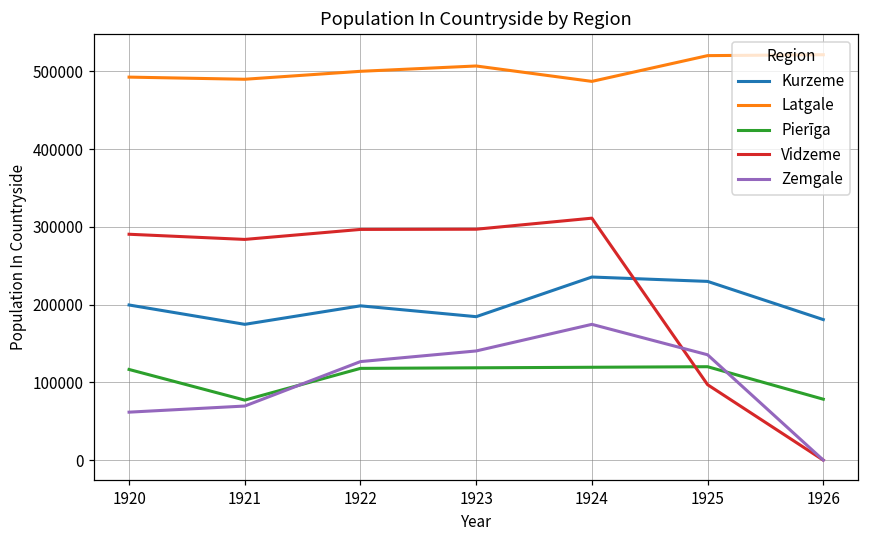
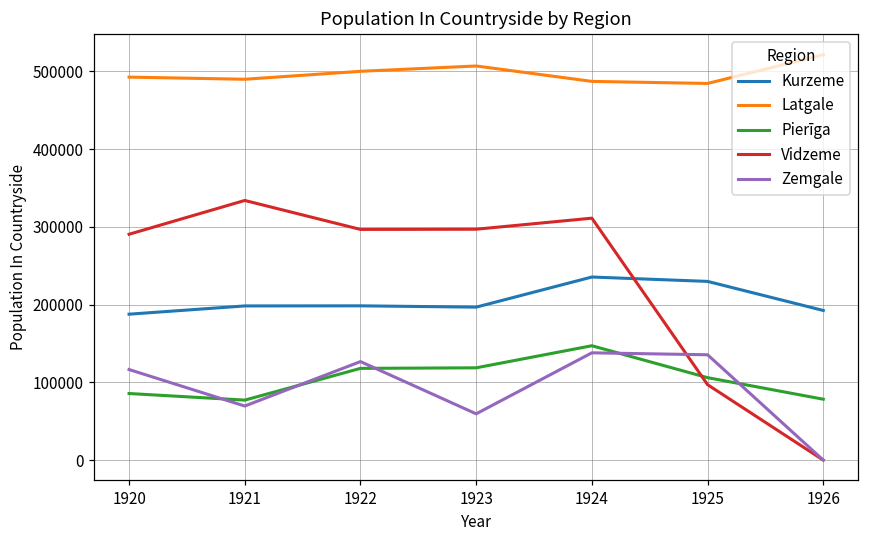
  {
    "Kurzeme": {
-     "1920": 200000,
-     "1921": 170000,
+     "1920": 190000,
+     "1921": 200000,
      "1922": 200000,
-     "1923": 180000,
+     "1923": 200000,
      "1924": 240000,
      "1925": 230000,
-     "1926": 180000
+     "1926": 190000
    },
    "Latgale": {
      "1920": 490000,
      "1921": 490000,
      "1922": 500000,
      "1923": 510000,
      "1924": 490000,
-     "1925": 520000
+     "1925": 480000
    },
    "Pierīga": {
-     "1920": 120000,
+     "1920": 90000,
      "1921": 80000,
      "1922": 120000,
      "1923": 120000,
-     "1924": 120000,
-     "1925": 120000,
+     "1924": 150000,
+     "1925": 110000,
      "1926": 80000
    },
    "Vidzeme": {
      "1920": 290000,
-     "1921": 280000,
+     "1921": 330000,
      "1922": 300000,
      "1923": 300000,
      "1924": 310000,
      "1925": 100000
    },
    "Zemgale": {
-     "1920": 60000,
+     "1920": 120000,
      "1921": 70000,
      "1922": 130000,
-     "1923": 140000,
-     "1924": 170000,
+     "1923": 60000,
+     "1924": 140000,
      "1925": 140000
    }
  }
